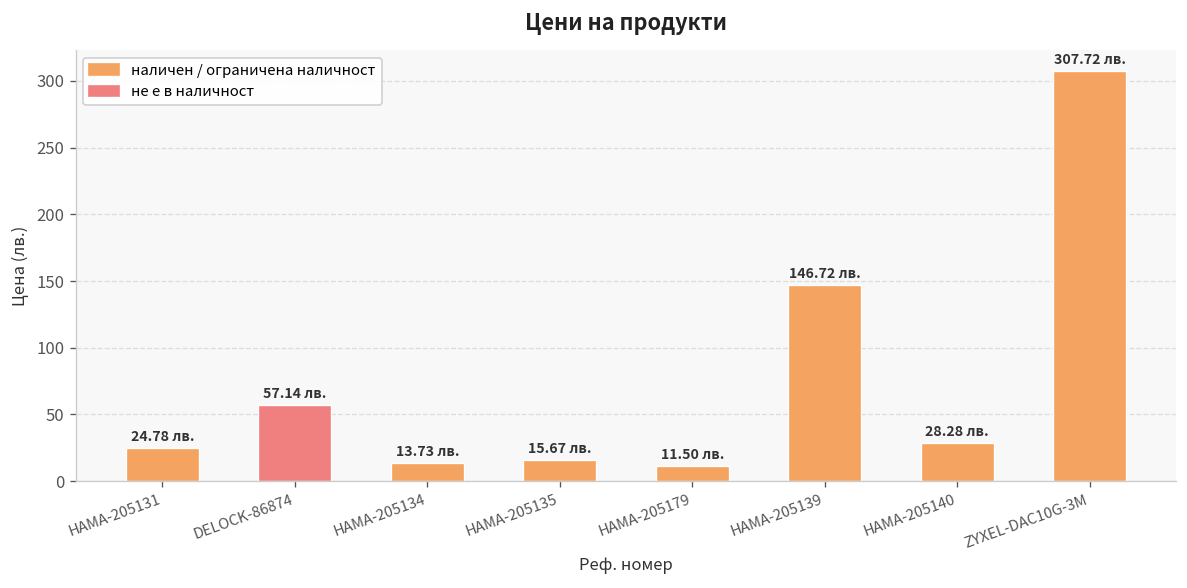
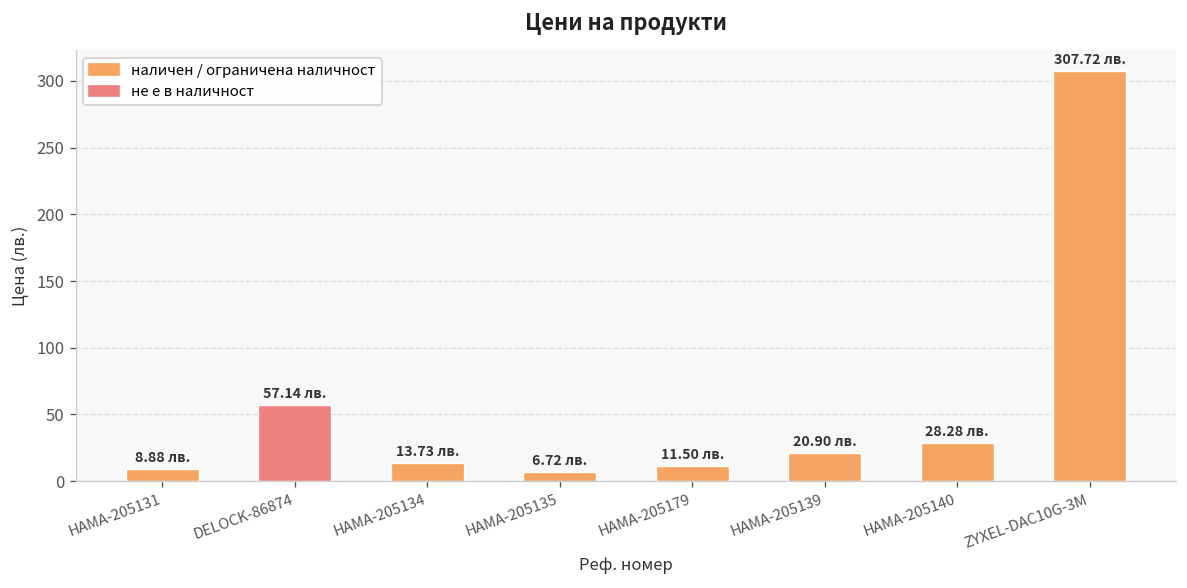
  {
-   "HAMA-205131": 24.78,
+   "HAMA-205131": 8.88,
    "DELOCK-86874": 57.14,
    "HAMA-205134": 13.73,
-   "HAMA-205135": 15.67,
+   "HAMA-205135": 6.72,
    "HAMA-205179": 11.50,
-   "HAMA-205139": 146.72,
+   "HAMA-205139": 20.90,
    "HAMA-205140": 28.28,
    "ZYXEL-DAC10G-3M": 307.72
  }
